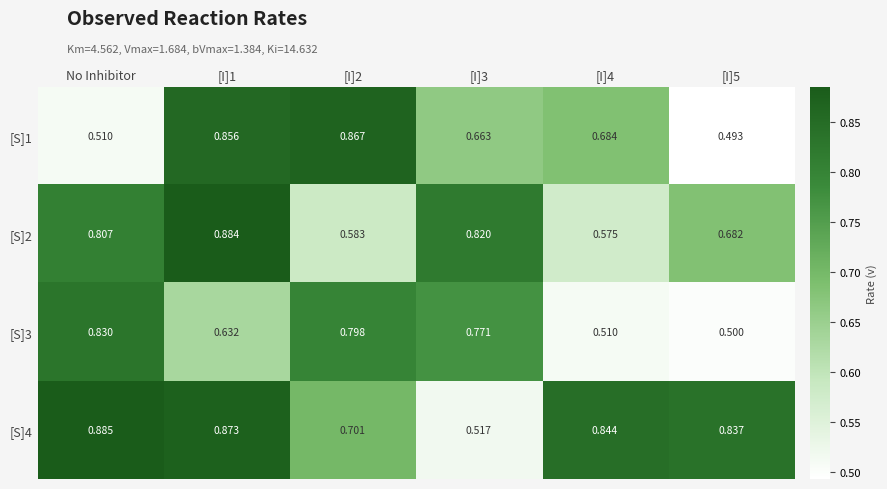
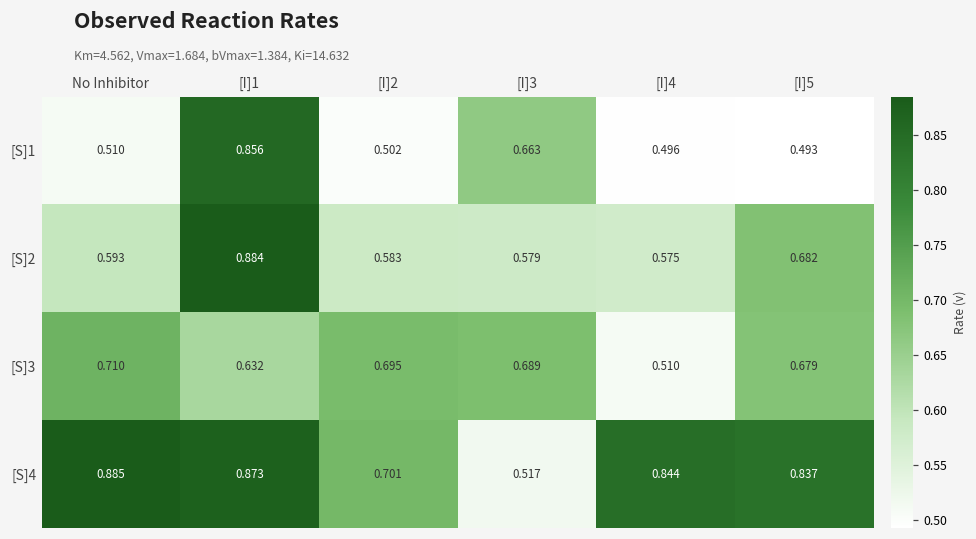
  {
    "[S]1": {
      "No Inhibitor": 0.510,
      "[I]1": 0.856,
-     "[I]2": 0.867,
+     "[I]2": 0.502,
      "[I]3": 0.663,
-     "[I]4": 0.684,
+     "[I]4": 0.496,
      "[I]5": 0.493
    },
    "[S]2": {
-     "No Inhibitor": 0.807,
+     "No Inhibitor": 0.593,
      "[I]1": 0.884,
      "[I]2": 0.583,
-     "[I]3": 0.820,
+     "[I]3": 0.579,
      "[I]4": 0.575,
      "[I]5": 0.682
    },
    "[S]3": {
-     "No Inhibitor": 0.830,
+     "No Inhibitor": 0.710,
      "[I]1": 0.632,
-     "[I]2": 0.798,
-     "[I]3": 0.771,
+     "[I]2": 0.695,
+     "[I]3": 0.689,
      "[I]4": 0.510,
-     "[I]5": 0.500
+     "[I]5": 0.679
    },
    "[S]4": {
      "No Inhibitor": 0.885,
      "[I]1": 0.873,
      "[I]2": 0.701,
      "[I]3": 0.517,
      "[I]4": 0.844,
      "[I]5": 0.837
    }
  }
